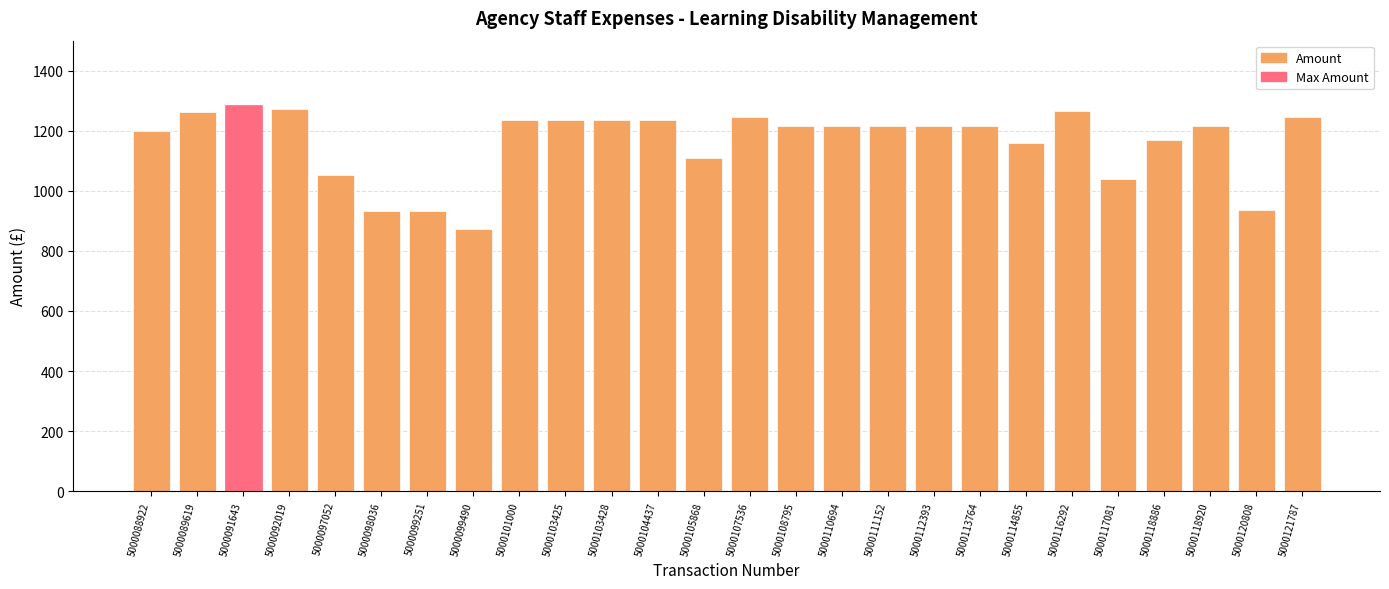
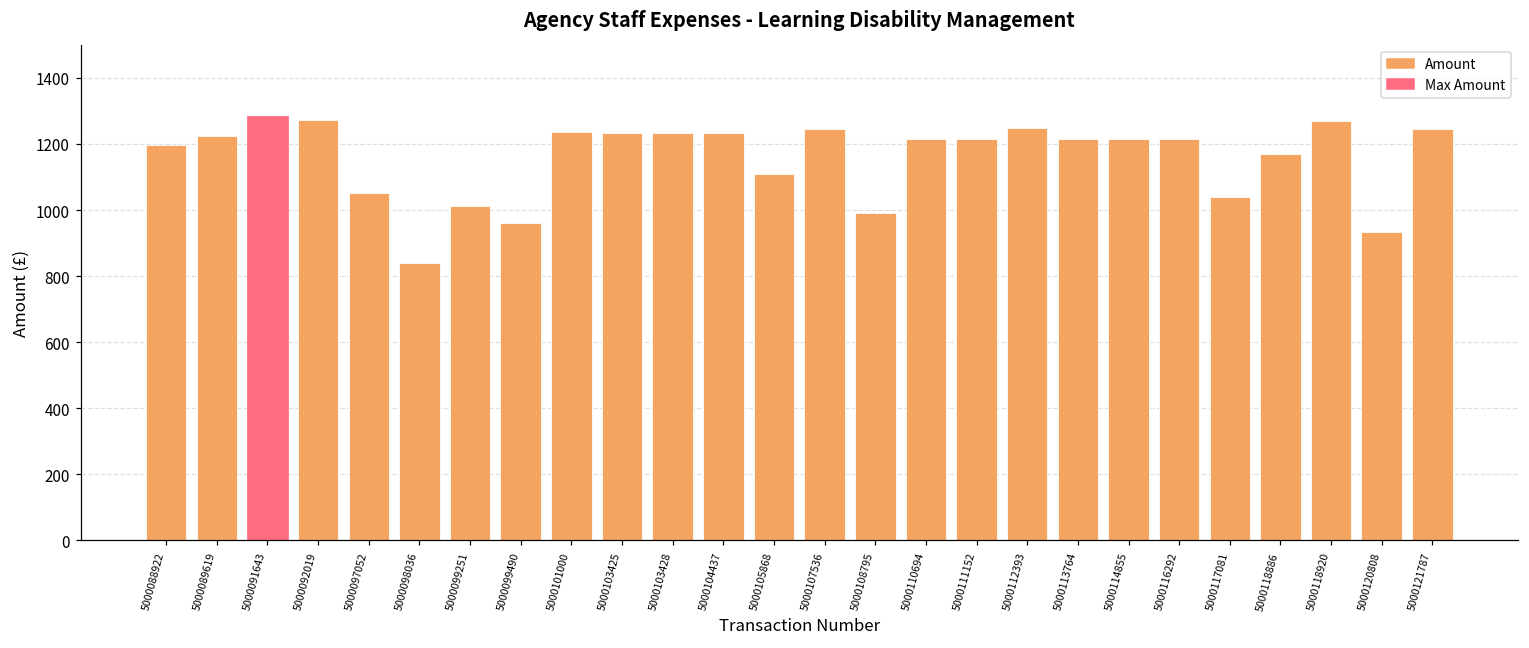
  {
    "5000088922": 1200,
-   "5000089619": 1260,
+   "5000089619": 1220,
    "5000091643": 1290,
    "5000092019": 1270,
    "5000097052": 1050,
-   "5000098036": 930,
-   "5000099251": 930,
-   "5000099490": 870,
+   "5000098036": 840,
+   "5000099251": 1010,
+   "5000099490": 960,
    "5000101000": 1240,
    "5000103425": 1230,
    "5000103428": 1230,
    "5000104437": 1230,
    "5000105868": 1110,
    "5000107536": 1240,
-   "5000108795": 1210,
+   "5000108795": 990,
    "5000110694": 1210,
    "5000111152": 1210,
-   "5000112393": 1210,
+   "5000112393": 1250,
    "5000113764": 1210,
-   "5000114855": 1160,
-   "5000116292": 1270,
+   "5000114855": 1210,
+   "5000116292": 1210,
    "5000117081": 1040,
    "5000118886": 1170,
-   "5000118920": 1210,
+   "5000118920": 1270,
    "5000120808": 930,
    "5000121787": 1250
  }
